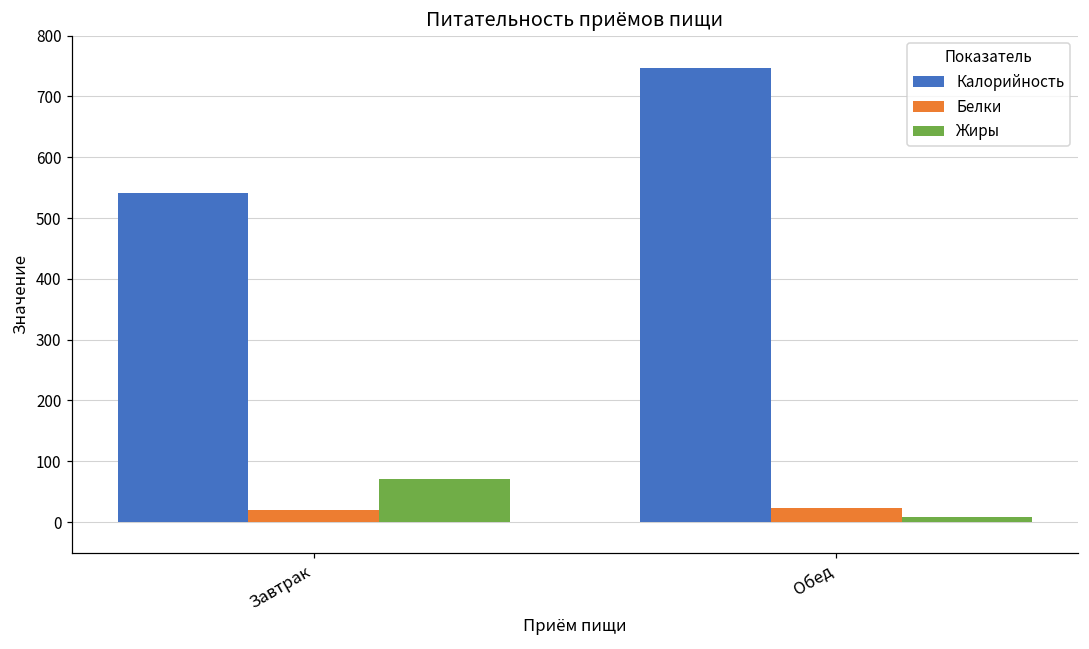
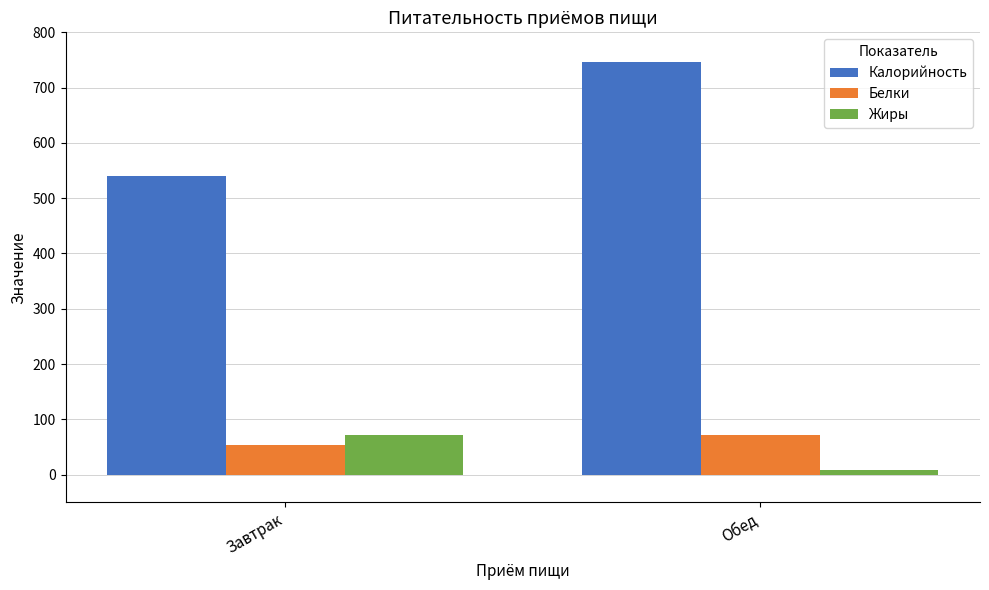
  {
    "Калорийность": {
      "Завтрак": 540,
      "Обед": 750
    },
    "Белки": {
-     "Завтрак": 20,
-     "Обед": 20
+     "Завтрак": 50,
+     "Обед": 70
    },
    "Жиры": {
      "Завтрак": 70,
      "Обед": 10
    }
  }
